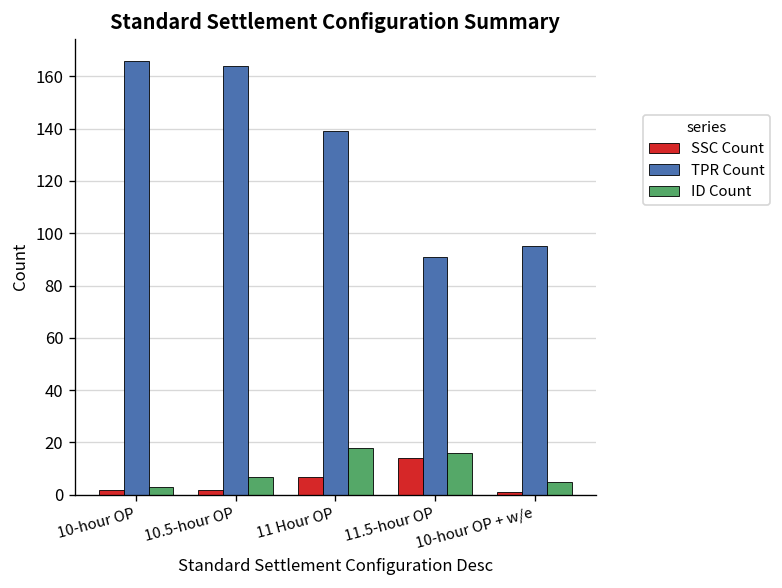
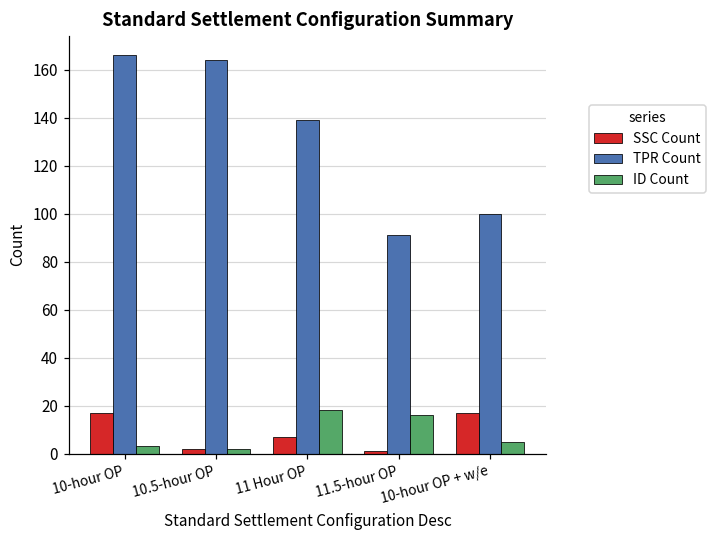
  {
    "SSC Count": {
-     "10-hour OP": 2,
+     "10-hour OP": 17,
      "10.5-hour OP": 2,
      "11 Hour OP": 7,
-     "11.5-hour OP": 14,
-     "10-hour OP + w/e": 1
+     "11.5-hour OP": 1,
+     "10-hour OP + w/e": 17
    },
    "TPR Count": {
      "10-hour OP": 166,
      "10.5-hour OP": 164,
      "11 Hour OP": 139,
      "11.5-hour OP": 91,
-     "10-hour OP + w/e": 95
+     "10-hour OP + w/e": 100
    },
    "ID Count": {
      "10-hour OP": 3,
-     "10.5-hour OP": 7,
+     "10.5-hour OP": 2,
      "11 Hour OP": 18,
      "11.5-hour OP": 16,
      "10-hour OP + w/e": 5
    }
  }
